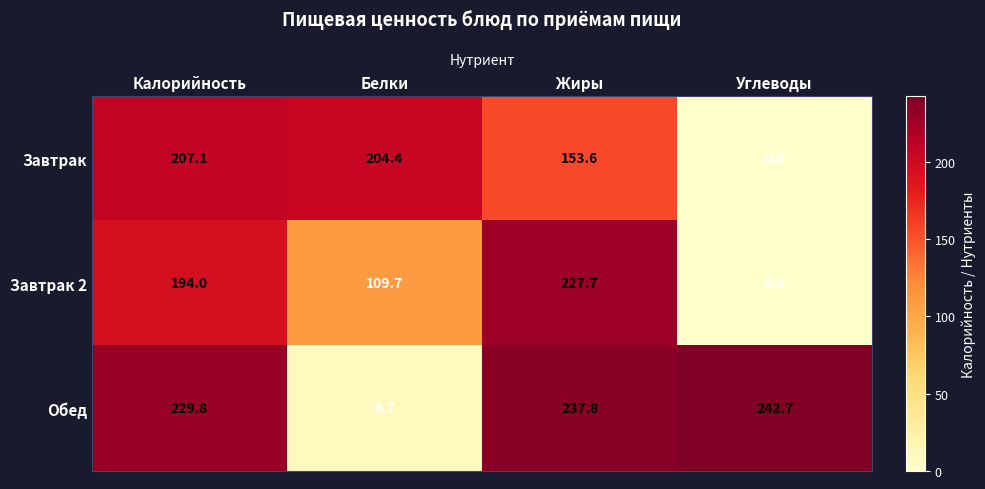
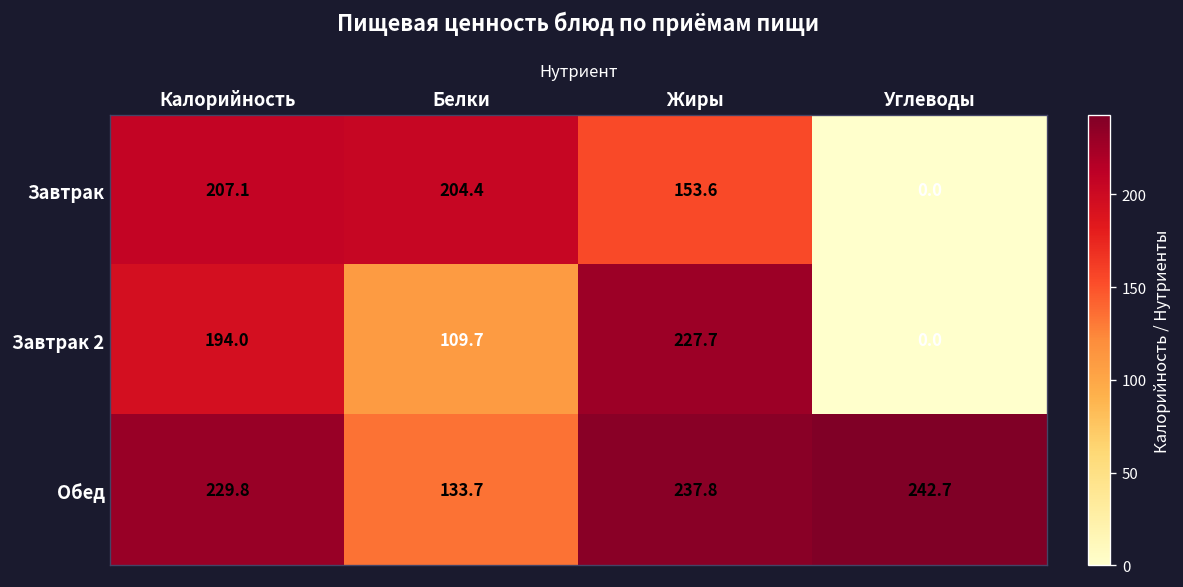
  {
    "Завтрак": {
      "Калорийность": 207.1,
      "Белки": 204.4,
      "Жиры": 153.6,
      "Углеводы": 0.0
    },
    "Завтрак 2": {
      "Калорийность": 194.0,
      "Белки": 109.7,
      "Жиры": 227.7,
      "Углеводы": 0.0
    },
    "Обед": {
      "Калорийность": 229.8,
-     "Белки": 8.7,
+     "Белки": 133.7,
      "Жиры": 237.8,
      "Углеводы": 242.7
    }
  }
